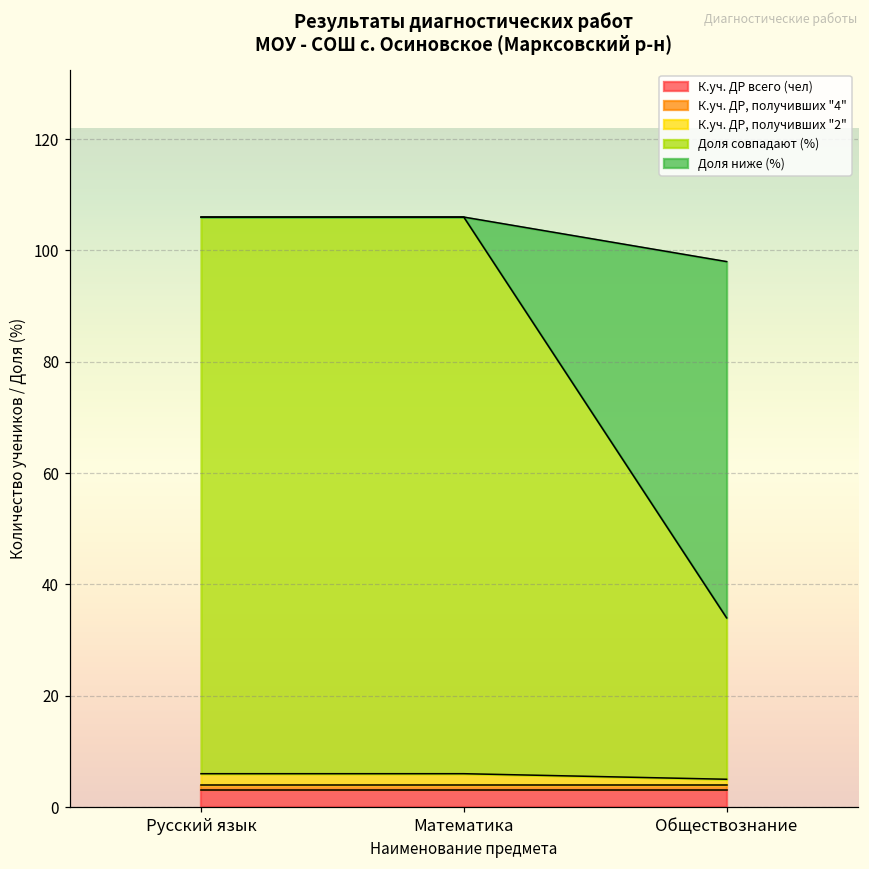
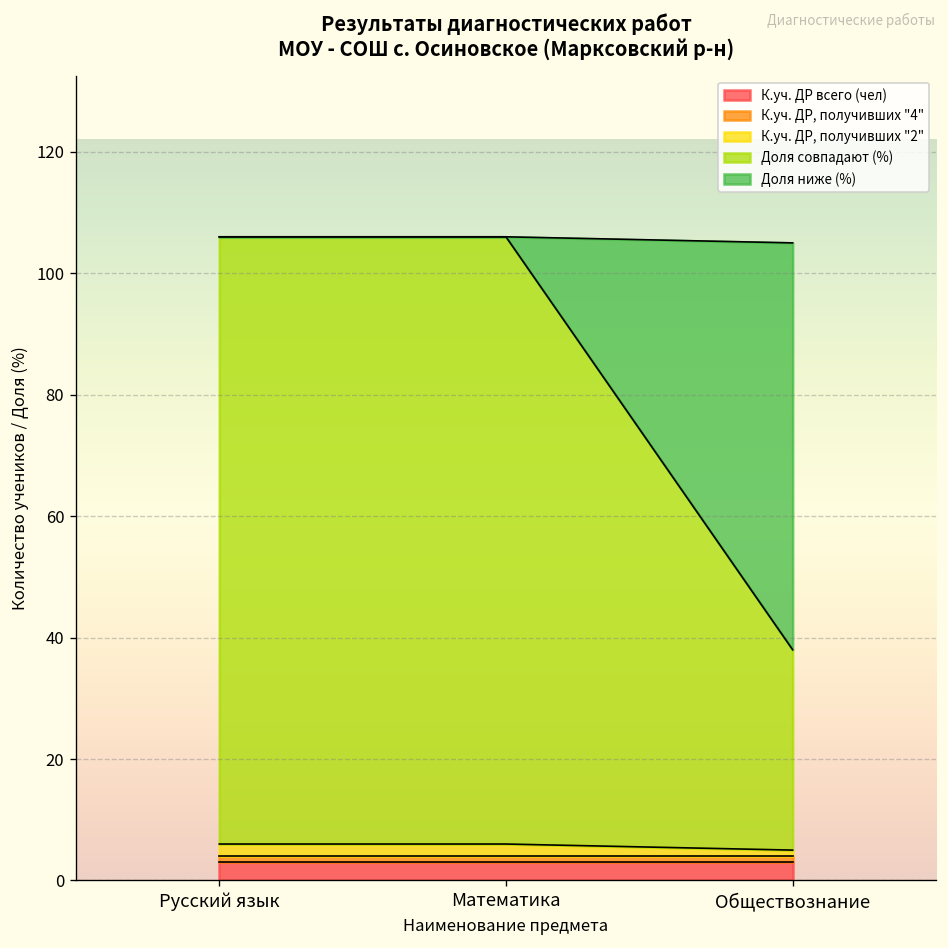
  {
    "К.уч. ДР всего (чел)": {
      "Русский язык": 3,
      "Математика": 3,
      "Обществознание": 3
    },
    "К.уч. ДР, получивших \"4\"": {
      "Русский язык": 1,
      "Математика": 1,
      "Обществознание": 1
    },
    "К.уч. ДР, получивших \"2\"": {
      "Русский язык": 2,
      "Математика": 2,
      "Обществознание": 1
    },
    "Доля совпадают (%)": {
-     "Обществознание": 29
+     "Обществознание": 33
    },
    "Доля ниже (%)": {
-     "Обществознание": 64
+     "Обществознание": 67
    }
  }
